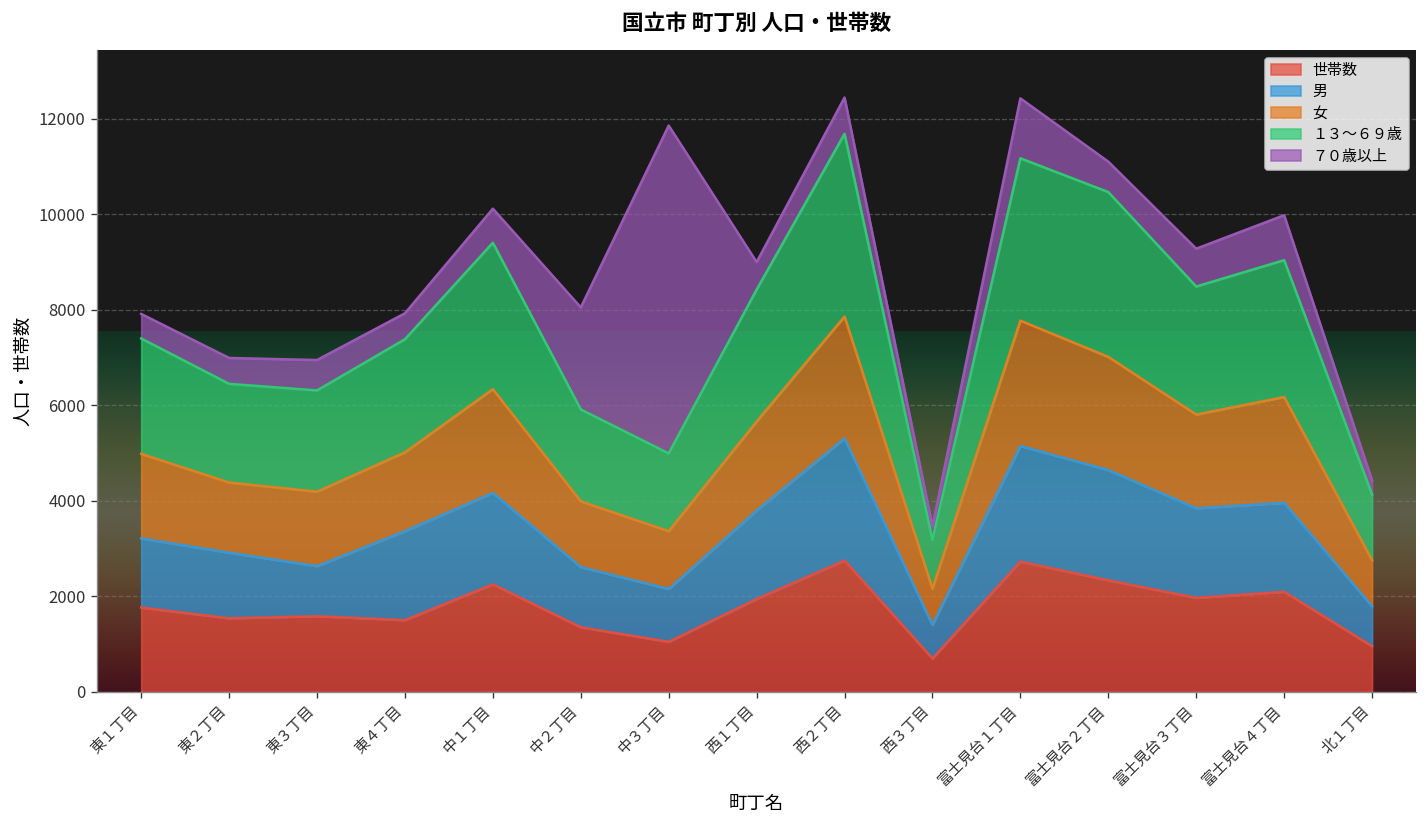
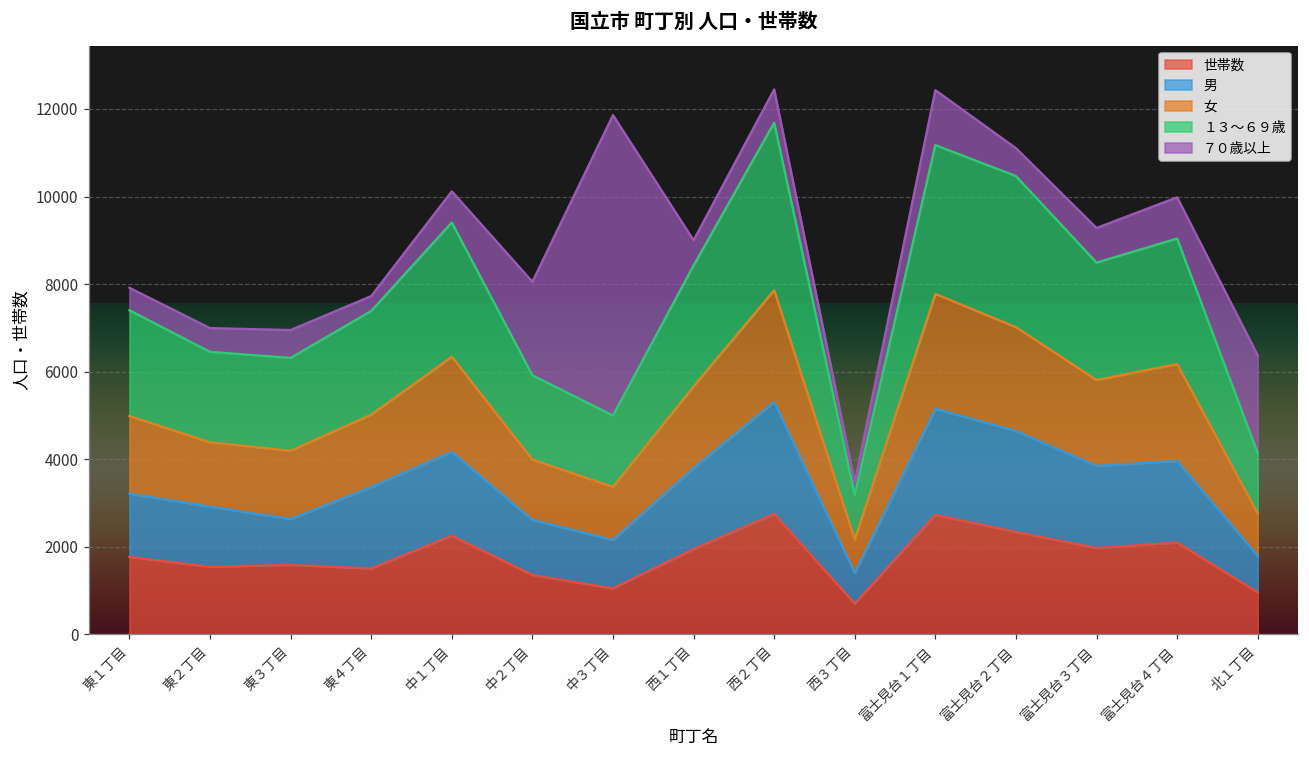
  {
    "男": {
      "東１丁目": 1400,
      "東２丁目": 1400,
      "東３丁目": 1000,
      "東４丁目": 1900,
      "中１丁目": 1900,
      "中２丁目": 1300,
      "中３丁目": 1100,
      "西１丁目": 1900,
      "西２丁目": 2600,
      "西３丁目": 700,
      "富士見台１丁目": 2400,
      "富士見台２丁目": 2300,
      "富士見台３丁目": 1900,
      "富士見台４丁目": 1900,
      "北１丁目": 800
    },
    "１３～６９歳": {
      "東１丁目": 2400,
      "東２丁目": 2100,
      "東３丁目": 2100,
      "東４丁目": 2400,
      "中１丁目": 3100,
      "中２丁目": 1900,
      "中３丁目": 1600,
      "西１丁目": 2800,
      "西２丁目": 3800,
      "西３丁目": 1000,
      "富士見台１丁目": 3400,
      "富士見台２丁目": 3500,
      "富士見台３丁目": 2700,
      "富士見台４丁目": 2900,
      "北１丁目": 1400
    },
    "７０歳以上": {
      "東１丁目": 500,
      "東２丁目": 500,
      "東３丁目": 600,
-     "東４丁目": 500,
+     "東４丁目": 300,
      "中１丁目": 700,
      "中２丁目": 2100,
      "中３丁目": 6900,
      "西１丁目": 600,
      "西２丁目": 800,
      "西３丁目": 300,
      "富士見台１丁目": 1300,
      "富士見台２丁目": 600,
      "富士見台３丁目": 800,
      "富士見台４丁目": 900,
-     "北１丁目": 300
+     "北１丁目": 2200
    }
  }
